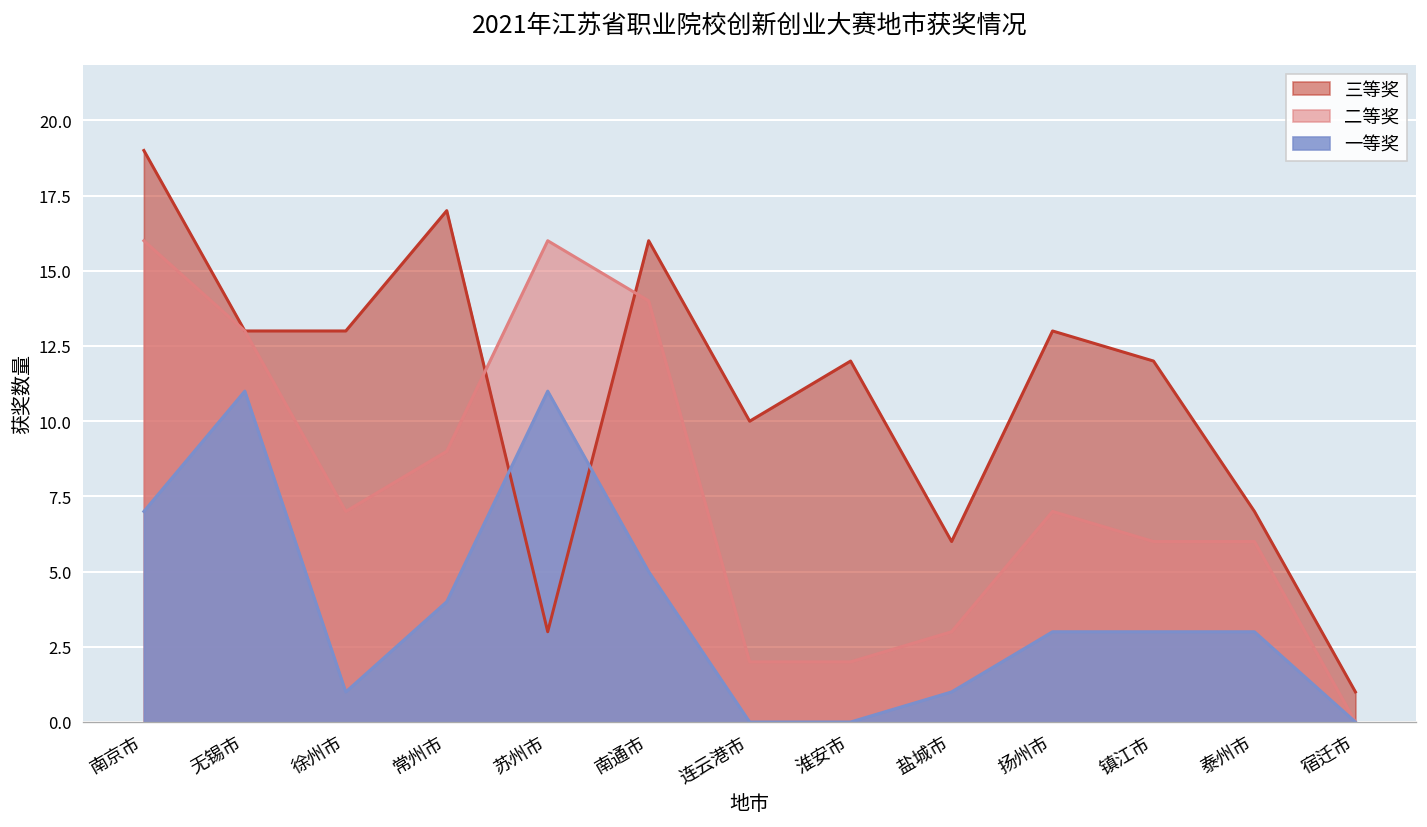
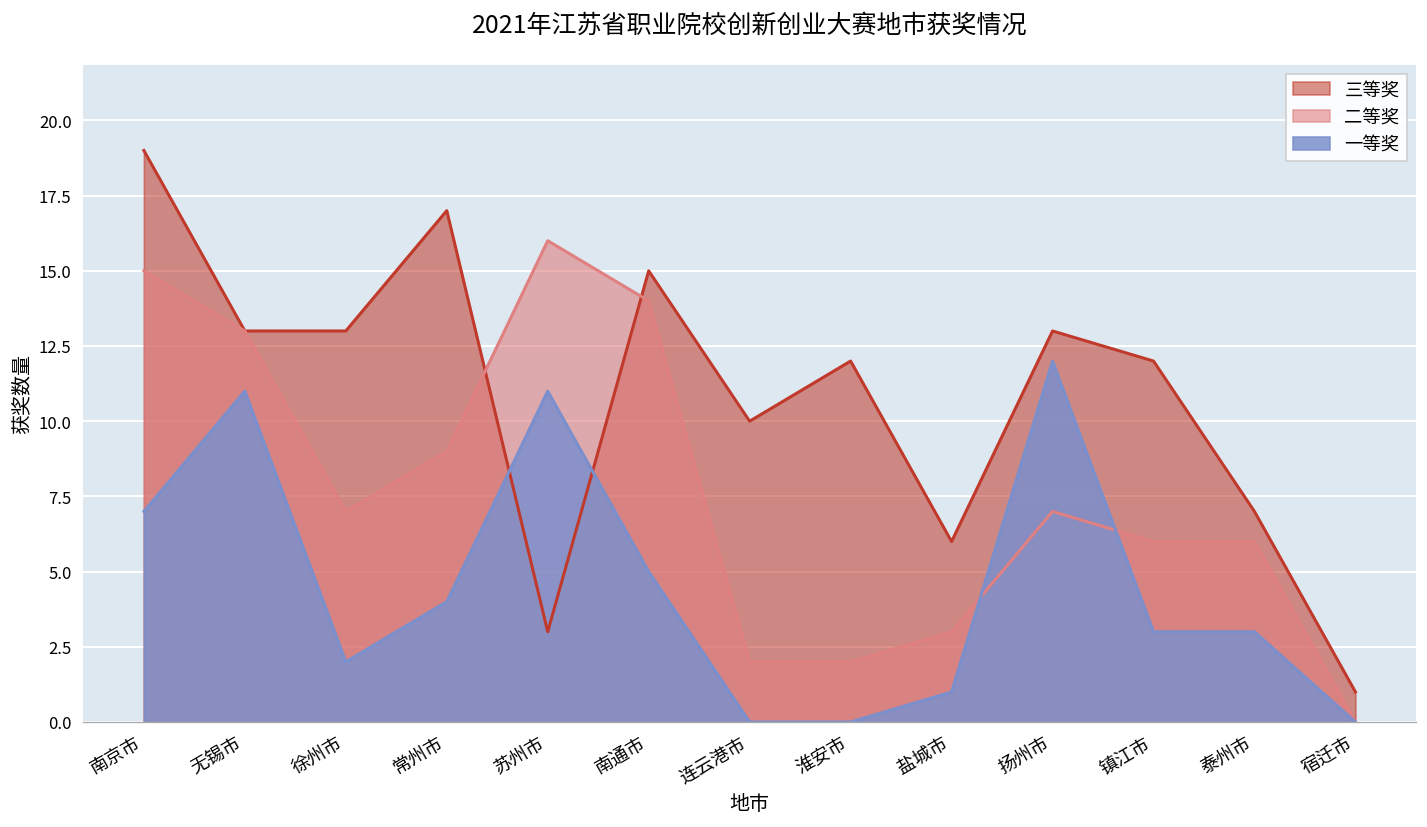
  {
    "三等奖": {
      "南京市": 19,
      "徐州市": 13,
      "常州市": 17,
      "苏州市": 3,
-     "南通市": 16,
+     "南通市": 15,
      "连云港市": 10,
      "淮安市": 12,
      "盐城市": 6,
      "扬州市": 13,
      "镇江市": 12,
      "泰州市": 7,
      "宿迁市": 1
    },
    "二等奖": {
-     "南京市": 16,
+     "南京市": 15,
      "徐州市": 7,
      "常州市": 9,
      "苏州市": 16,
      "南通市": 14,
      "连云港市": 2,
      "淮安市": 2,
      "盐城市": 3,
      "扬州市": 7,
      "镇江市": 6,
      "泰州市": 6
    },
    "一等奖": {
      "南京市": 7,
      "无锡市": 11,
-     "徐州市": 1,
+     "徐州市": 2,
      "常州市": 4,
      "苏州市": 11,
      "南通市": 5,
      "连云港市": 0,
      "淮安市": 0,
      "盐城市": 1,
-     "扬州市": 3,
+     "扬州市": 12,
      "镇江市": 3,
      "泰州市": 3
    }
  }
